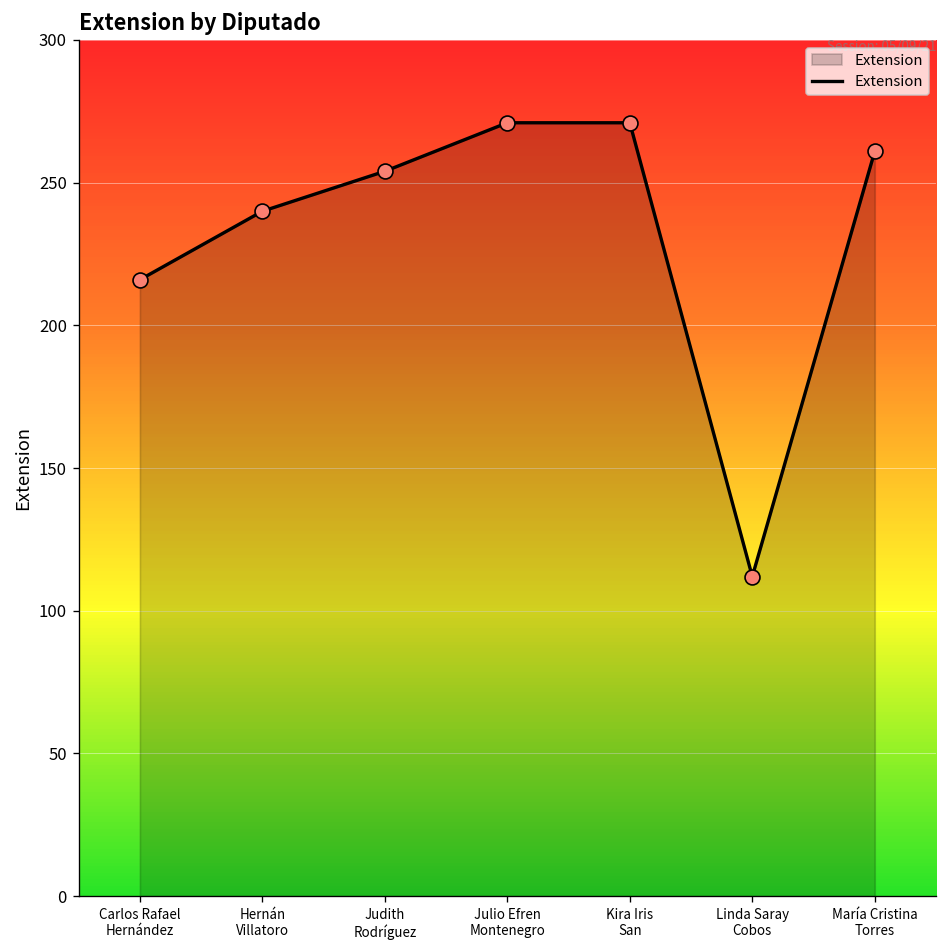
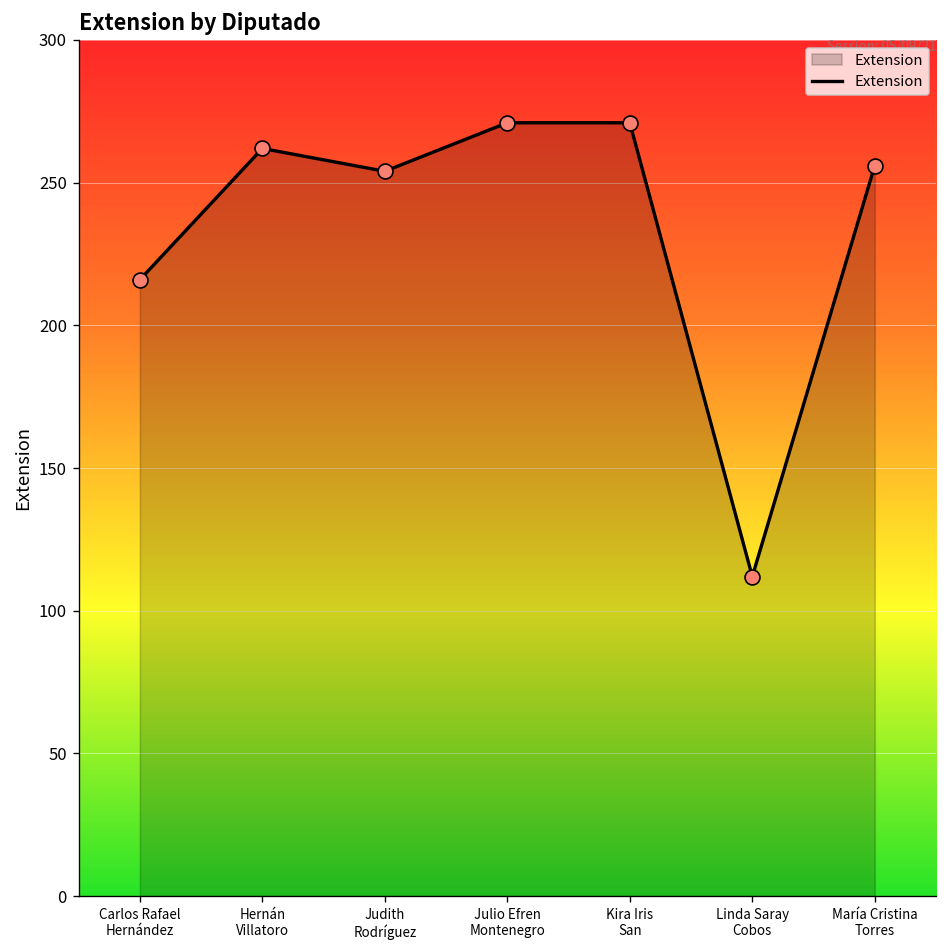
  {
    "Carlos Rafael Hernández": 216,
-   "Hernán Villatoro": 240,
+   "Hernán Villatoro": 262,
    "Judith Rodríguez": 254,
    "Julio Efren Montenegro": 271,
    "Kira Iris San": 271,
    "Linda Saray Cobos": 112,
-   "María Cristina Torres": 261
+   "María Cristina Torres": 256
  }
